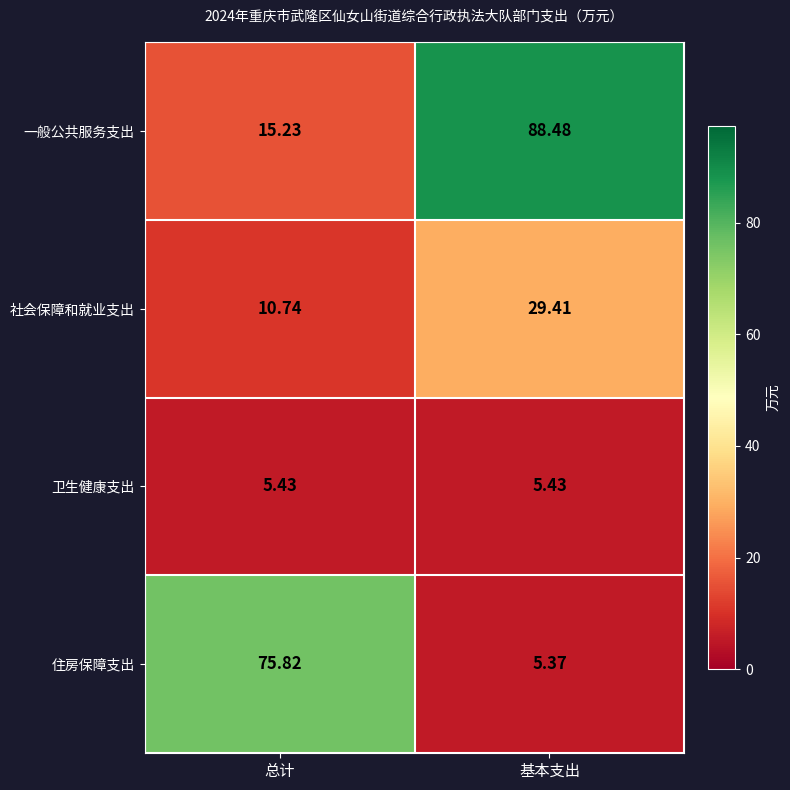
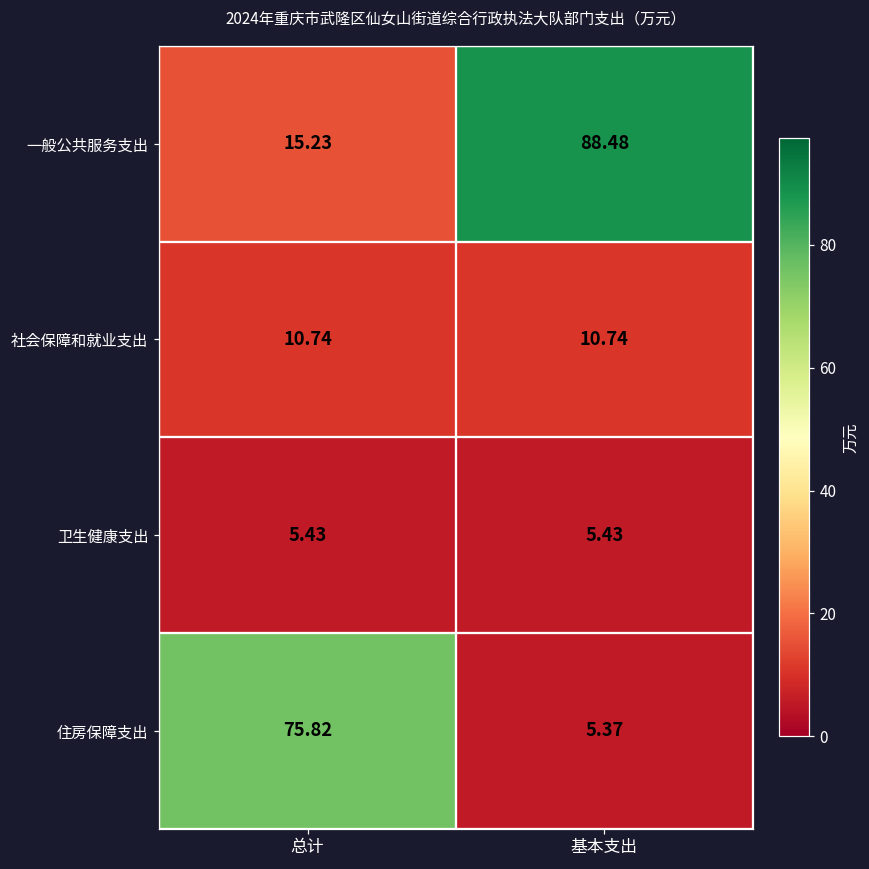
  {
    "一般公共服务支出": {
      "总计": 15.23,
      "基本支出": 88.48
    },
    "社会保障和就业支出": {
      "总计": 10.74,
-     "基本支出": 29.41
+     "基本支出": 10.74
    },
    "卫生健康支出": {
      "总计": 5.43,
      "基本支出": 5.43
    },
    "住房保障支出": {
      "总计": 75.82,
      "基本支出": 5.37
    }
  }
